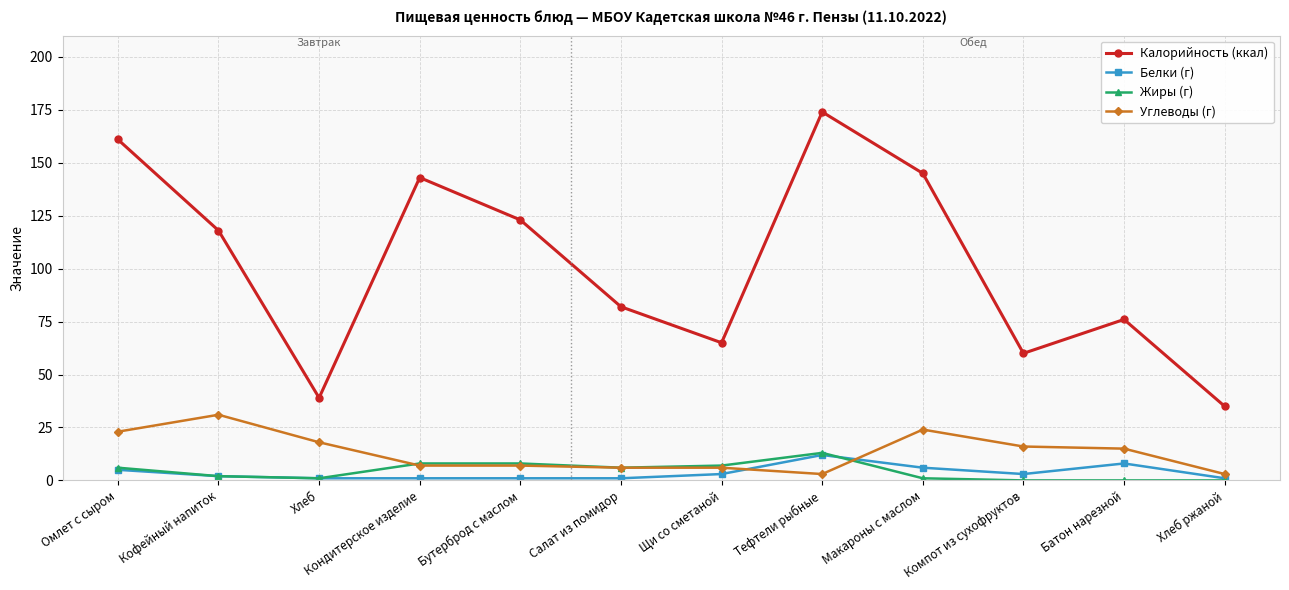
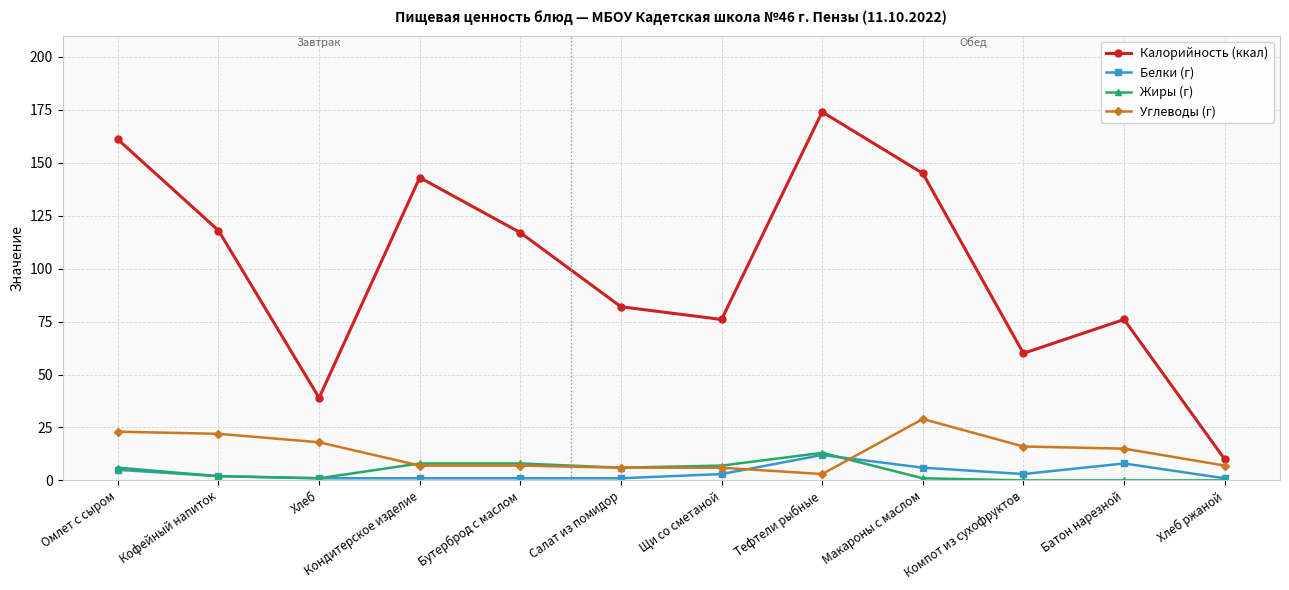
  {
    "Калорийность (ккал)": {
      "Омлет с сыром": 161,
      "Кофейный напиток": 118,
      "Хлеб": 39,
      "Кондитерское изделие": 143,
-     "Бутерброд с маслом": 123,
+     "Бутерброд с маслом": 117,
      "Салат из помидор": 82,
-     "Щи со сметаной": 65,
+     "Щи со сметаной": 76,
      "Тефтели рыбные": 174,
      "Макароны с маслом": 145,
      "Компот из сухофруктов": 60,
      "Батон нарезной": 76,
-     "Хлеб ржаной": 35
+     "Хлеб ржаной": 10
    },
    "Белки (г)": {
      "Кондитерское изделие": 1,
      "Бутерброд с маслом": 1,
      "Салат из помидор": 1,
      "Щи со сметаной": 3,
      "Макароны с маслом": 6,
      "Компот из сухофруктов": 3,
      "Батон нарезной": 8
    },
    "Жиры (г)": {
      "Макароны с маслом": 1,
      "Компот из сухофруктов": 0,
      "Батон нарезной": 0
    },
    "Углеводы (г)": {
      "Омлет с сыром": 23,
-     "Кофейный напиток": 31,
+     "Кофейный напиток": 22,
      "Хлеб": 18,
      "Тефтели рыбные": 3,
-     "Макароны с маслом": 24,
+     "Макароны с маслом": 29,
      "Компот из сухофруктов": 16,
      "Батон нарезной": 15,
-     "Хлеб ржаной": 3
+     "Хлеб ржаной": 7
    }
  }
